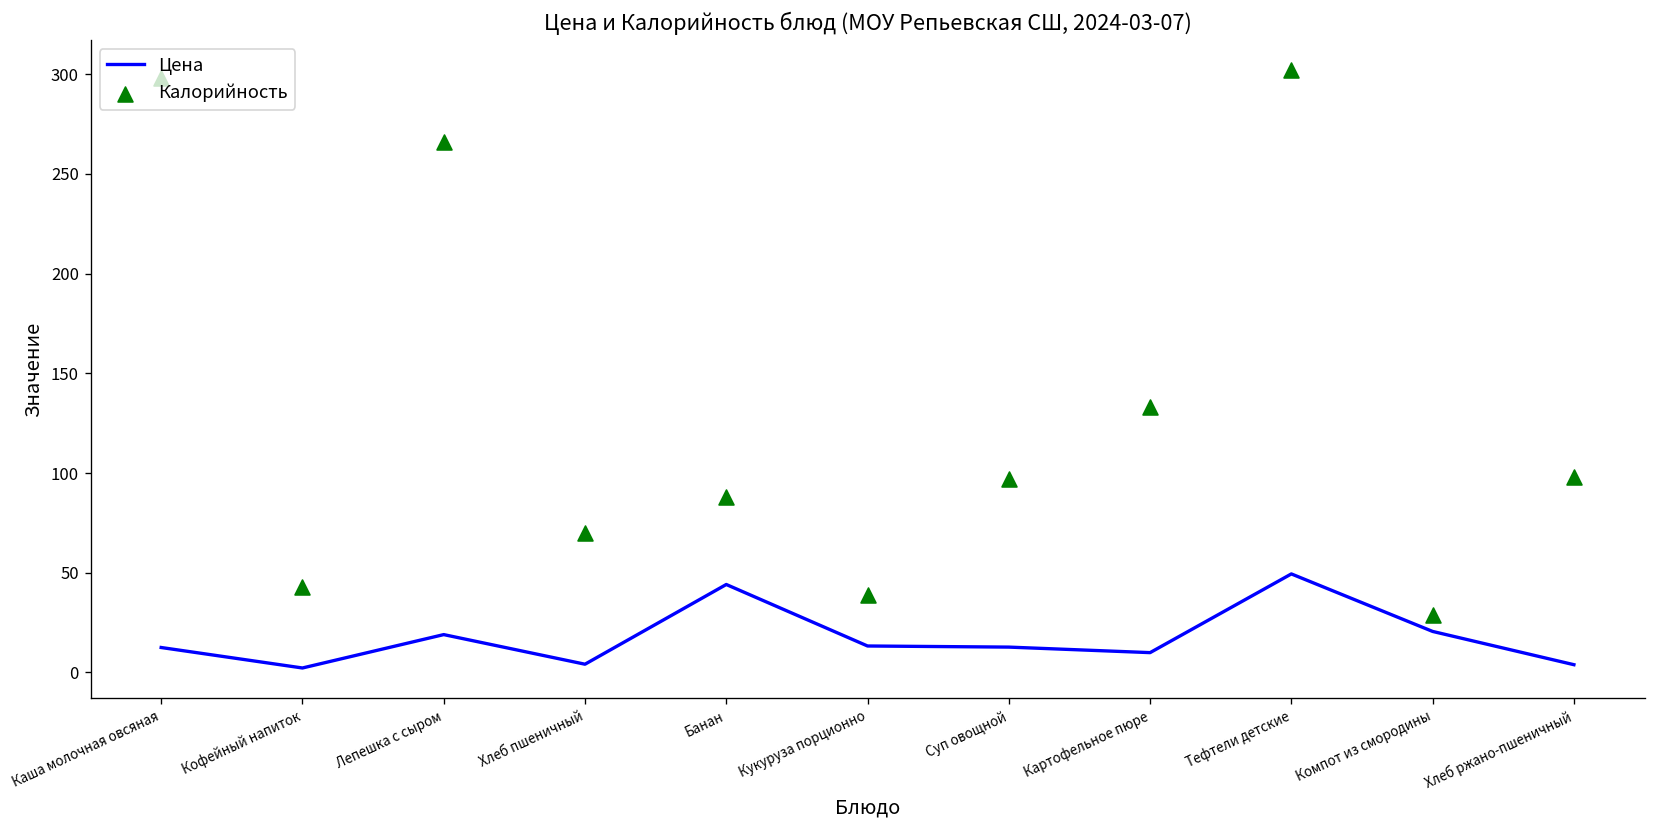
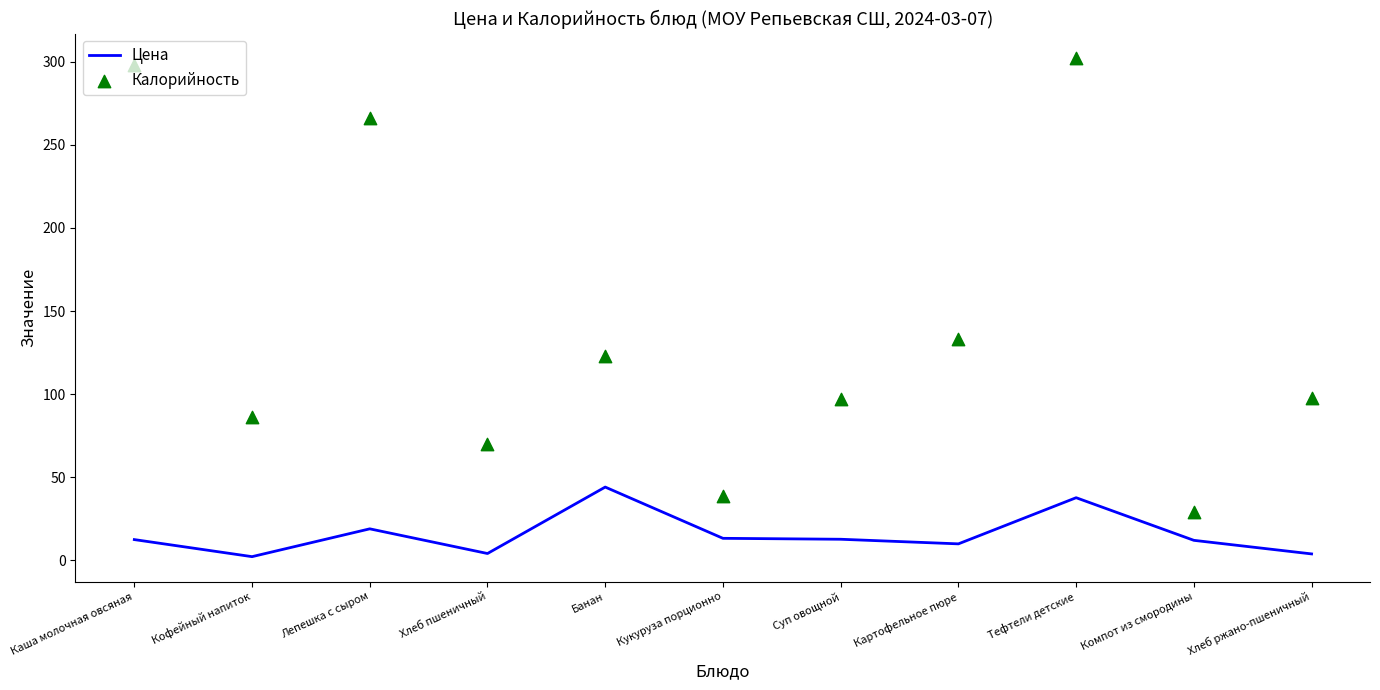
  {
    "Цена": {
      "Каша молочная овсяная": 13,
      "Кофейный напиток": 2,
      "Лепешка с сыром": 19,
      "Хлеб пшеничный": 4,
      "Банан": 44,
      "Кукуруза порционно": 13,
      "Суп овощной": 13,
      "Картофельное пюре": 10,
-     "Тефтели детские": 49,
-     "Компот из смородины": 21,
+     "Тефтели детские": 38,
+     "Компот из смородины": 12,
      "Хлеб ржано-пшеничный": 4
    },
    "Калорийность": {
-     "Кофейный напиток": 43,
-     "Банан": 88
+     "Кофейный напиток": 86,
+     "Банан": 123
    }
  }
